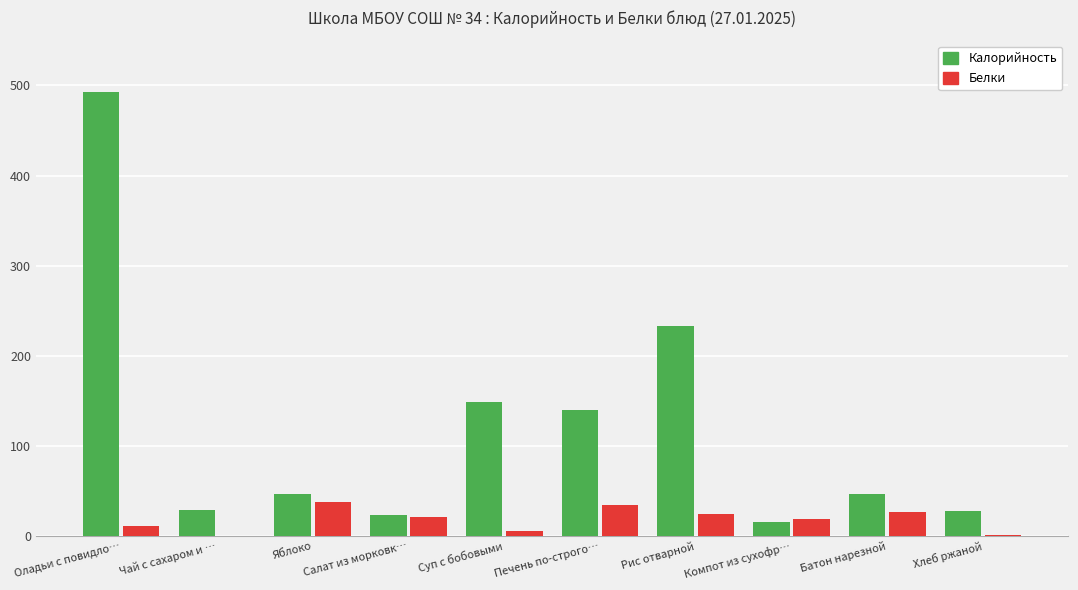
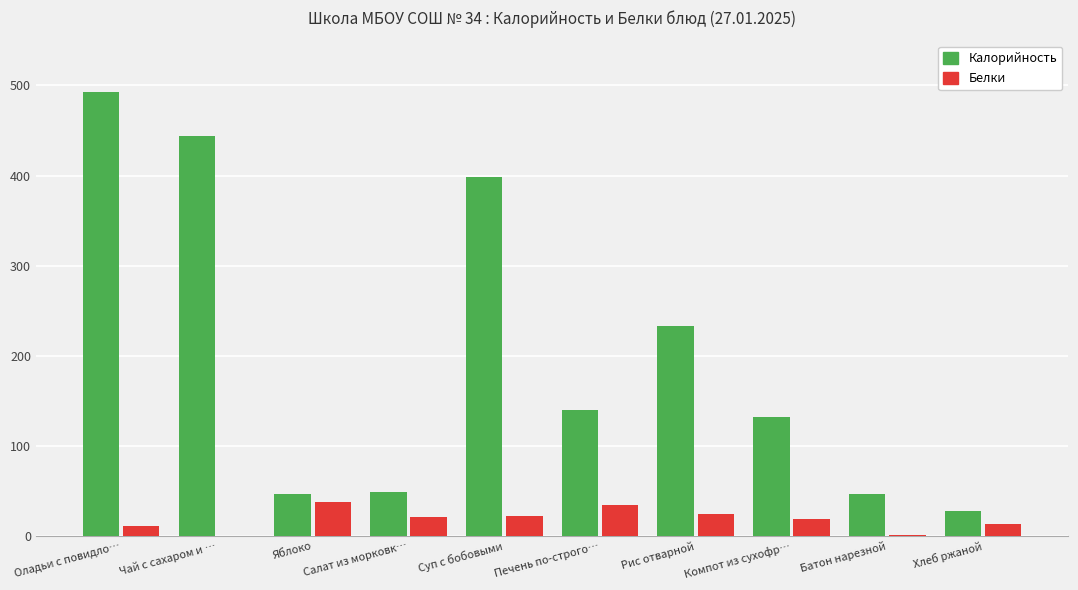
  {
    "Калорийность": {
      "Оладьи с повидло…": 490,
-     "Чай с сахаром и …": 30,
+     "Чай с сахаром и …": 440,
      "Яблоко": 50,
-     "Салат из морковк…": 20,
-     "Суп с бобовыми": 150,
+     "Салат из морковк…": 50,
+     "Суп с бобовыми": 400,
      "Печень по-строго…": 140,
      "Рис отварной": 230,
-     "Компот из сухофр…": 20,
+     "Компот из сухофр…": 130,
      "Батон нарезной": 50,
      "Хлеб ржаной": 30
    },
    "Белки": {
      "Оладьи с повидло…": 10,
      "Яблоко": 40,
      "Салат из морковк…": 20,
-     "Суп с бобовыми": 10,
+     "Суп с бобовыми": 20,
      "Печень по-строго…": 30,
      "Рис отварной": 20,
      "Компот из сухофр…": 20,
-     "Батон нарезной": 30,
-     "Хлеб ржаной": 0
+     "Батон нарезной": 0,
+     "Хлеб ржаной": 10
    }
  }
